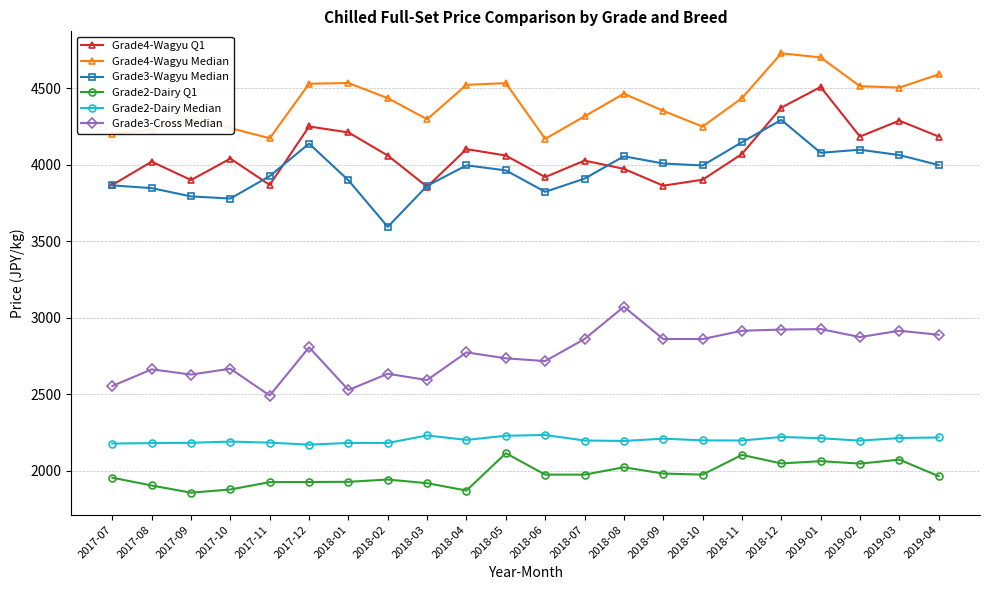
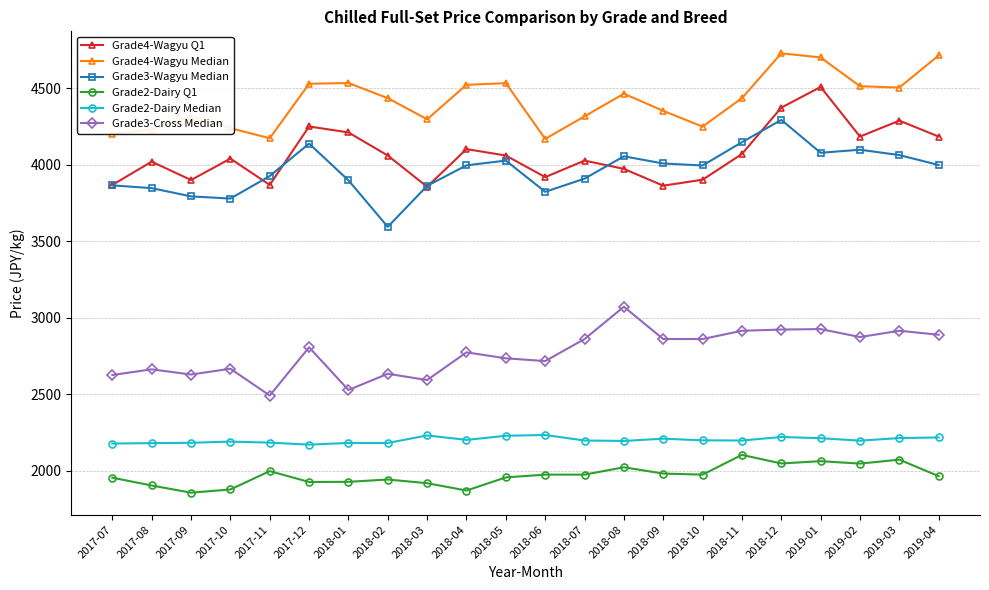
  {
    "Grade4-Wagyu Q1": {
      "2017-08": 4020,
      "2017-09": 3900,
      "2017-10": 4040,
      "2017-11": 3870,
      "2017-12": 4250,
      "2018-01": 4210,
      "2018-02": 4060,
      "2018-04": 4100,
      "2018-05": 4060,
      "2018-06": 3920,
      "2018-07": 4030,
      "2018-08": 3970,
      "2018-09": 3860,
      "2018-10": 3900,
      "2018-11": 4070,
      "2018-12": 4370,
      "2019-01": 4510,
      "2019-02": 4190,
      "2019-03": 4290,
      "2019-04": 4190
    },
    "Grade4-Wagyu Median": {
      "2017-07": 4200,
      "2017-11": 4170,
      "2017-12": 4530,
      "2018-01": 4540,
      "2018-02": 4440,
      "2018-03": 4300,
      "2018-04": 4520,
      "2018-05": 4530,
      "2018-06": 4170,
      "2018-07": 4320,
      "2018-08": 4470,
      "2018-09": 4350,
      "2018-10": 4250,
      "2018-11": 4440,
      "2018-12": 4730,
      "2019-01": 4700,
      "2019-02": 4510,
      "2019-03": 4510,
-     "2019-04": 4590
+     "2019-04": 4720
    },
    "Grade3-Wagyu Median": {
      "2017-08": 3850,
      "2017-09": 3790,
      "2017-10": 3780,
      "2017-11": 3930,
      "2017-12": 4140,
      "2018-01": 3900,
      "2018-02": 3600,
      "2018-04": 4000,
-     "2018-05": 3960,
+     "2018-05": 4030,
      "2018-06": 3820,
      "2018-07": 3910,
      "2018-08": 4060,
      "2018-09": 4010,
      "2018-10": 4000,
      "2018-11": 4150,
      "2018-12": 4290,
      "2019-01": 4080,
      "2019-02": 4100,
      "2019-03": 4060,
      "2019-04": 4000
    },
    "Grade2-Dairy Q1": {
      "2017-07": 1960,
      "2017-08": 1910,
      "2017-09": 1860,
      "2017-10": 1880,
-     "2017-11": 1930,
+     "2017-11": 2000,
      "2017-12": 1930,
      "2018-01": 1930,
      "2018-02": 1940,
      "2018-03": 1920,
      "2018-04": 1870,
-     "2018-05": 2120,
+     "2018-05": 1960,
      "2018-06": 1980,
      "2018-07": 1980,
      "2018-08": 2020,
      "2018-09": 1980,
      "2018-10": 1980,
      "2018-11": 2110,
      "2018-12": 2050,
      "2019-01": 2060,
      "2019-02": 2050,
      "2019-03": 2070,
      "2019-04": 1970
    },
    "Grade2-Dairy Median": {
      "2017-07": 2180,
      "2017-08": 2180,
      "2017-09": 2180,
      "2017-10": 2190,
      "2017-11": 2190,
      "2017-12": 2170,
      "2018-01": 2180,
      "2018-02": 2180,
      "2018-03": 2230,
      "2018-04": 2200,
      "2018-05": 2230,
      "2018-06": 2240,
      "2018-07": 2200,
      "2018-08": 2200,
      "2018-09": 2210,
      "2018-10": 2200,
      "2018-11": 2200,
      "2018-12": 2220,
      "2019-01": 2210,
      "2019-02": 2200,
      "2019-03": 2220,
      "2019-04": 2220
    },
    "Grade3-Cross Median": {
-     "2017-07": 2560,
+     "2017-07": 2630,
      "2017-08": 2660,
      "2017-09": 2630,
      "2017-10": 2670,
      "2017-11": 2490,
      "2017-12": 2810,
      "2018-01": 2530,
      "2018-02": 2640,
      "2018-03": 2590,
      "2018-04": 2780,
      "2018-05": 2740,
      "2018-06": 2720,
      "2018-07": 2860,
      "2018-08": 3070,
      "2018-09": 2860,
      "2018-10": 2860,
      "2018-11": 2920,
      "2018-12": 2920,
      "2019-01": 2930,
      "2019-02": 2880,
      "2019-03": 2920,
      "2019-04": 2890
    }
  }
